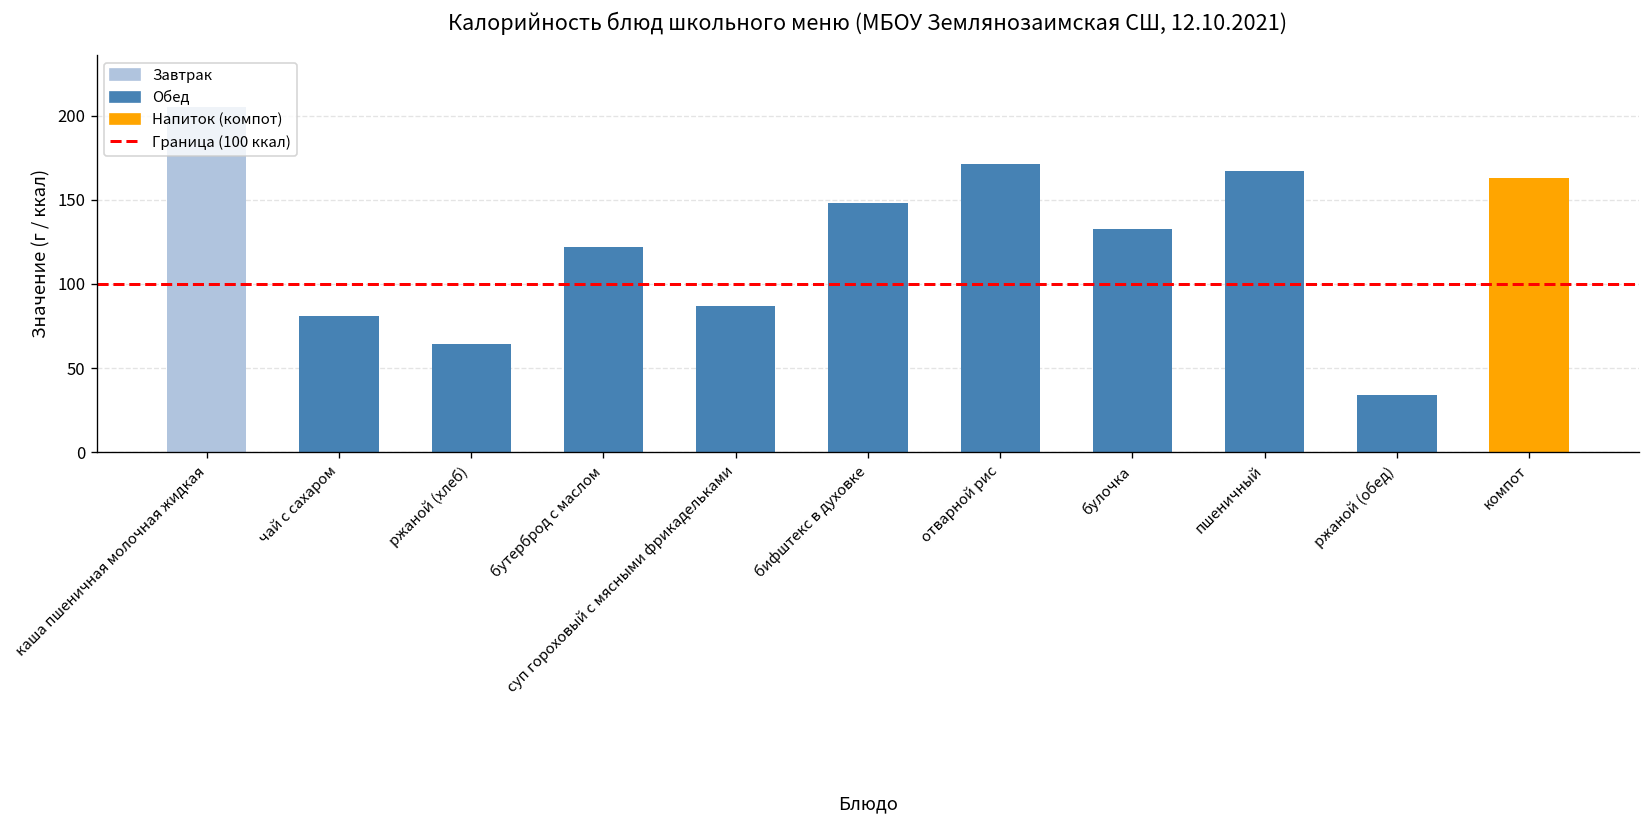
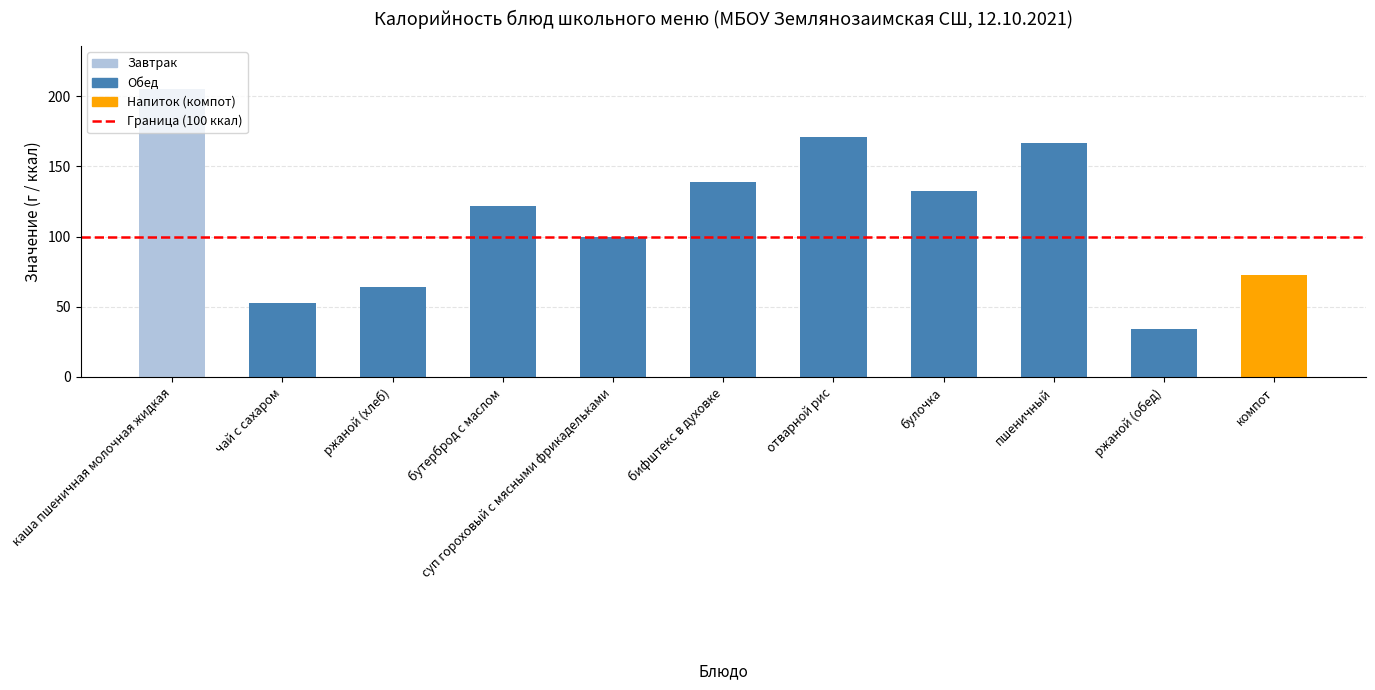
  {
-   "чай с сахаром": 81,
+   "чай с сахаром": 53,
    "ржаной (хлеб)": 64,
    "бутерброд с маслом": 122,
-   "суп гороховый с мясными фрикадельками": 87,
-   "бифштекс в духовке": 148,
+   "суп гороховый с мясными фрикадельками": 100,
+   "бифштекс в духовке": 139,
    "отварной рис": 171,
    "булочка": 133,
    "пшеничный": 167,
    "ржаной (обед)": 34,
-   "компот": 163
+   "компот": 73
  }
